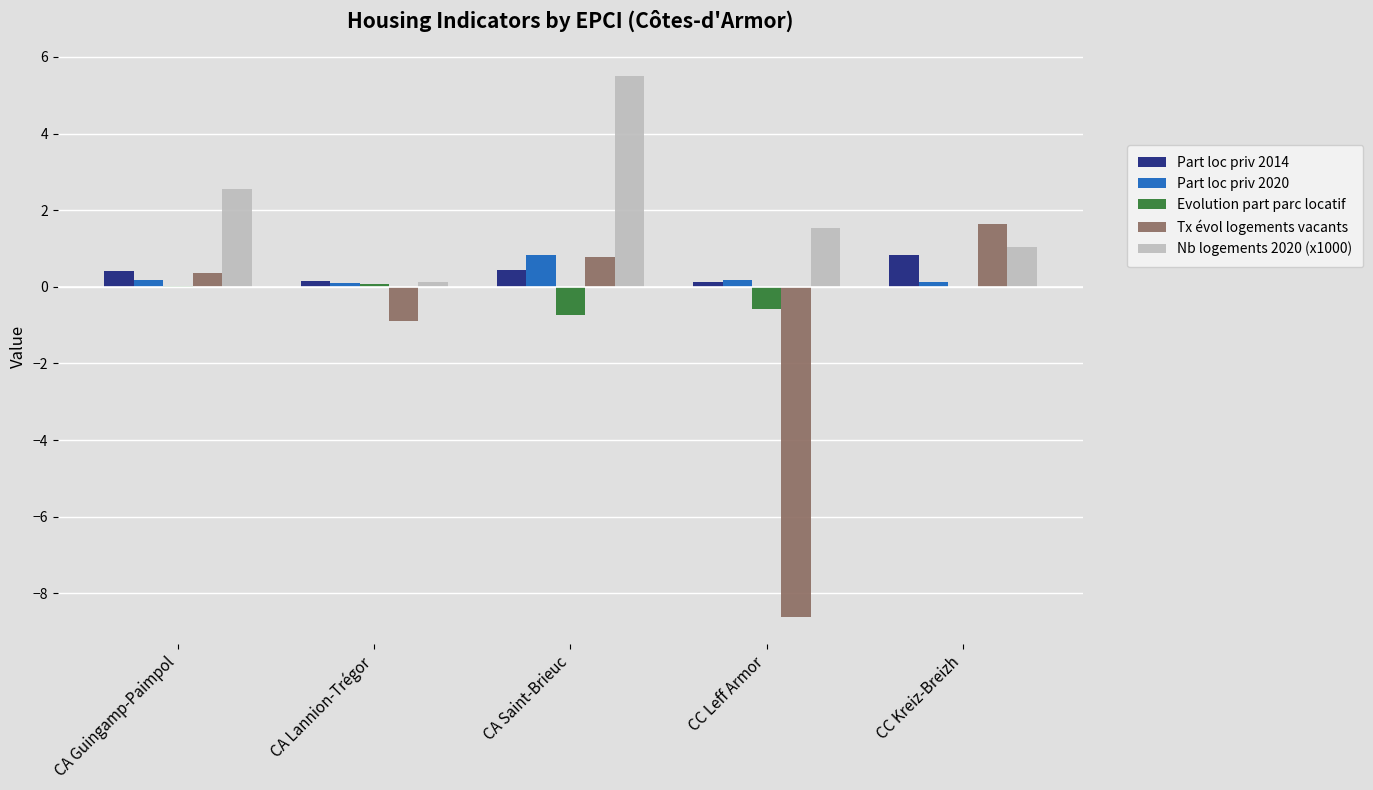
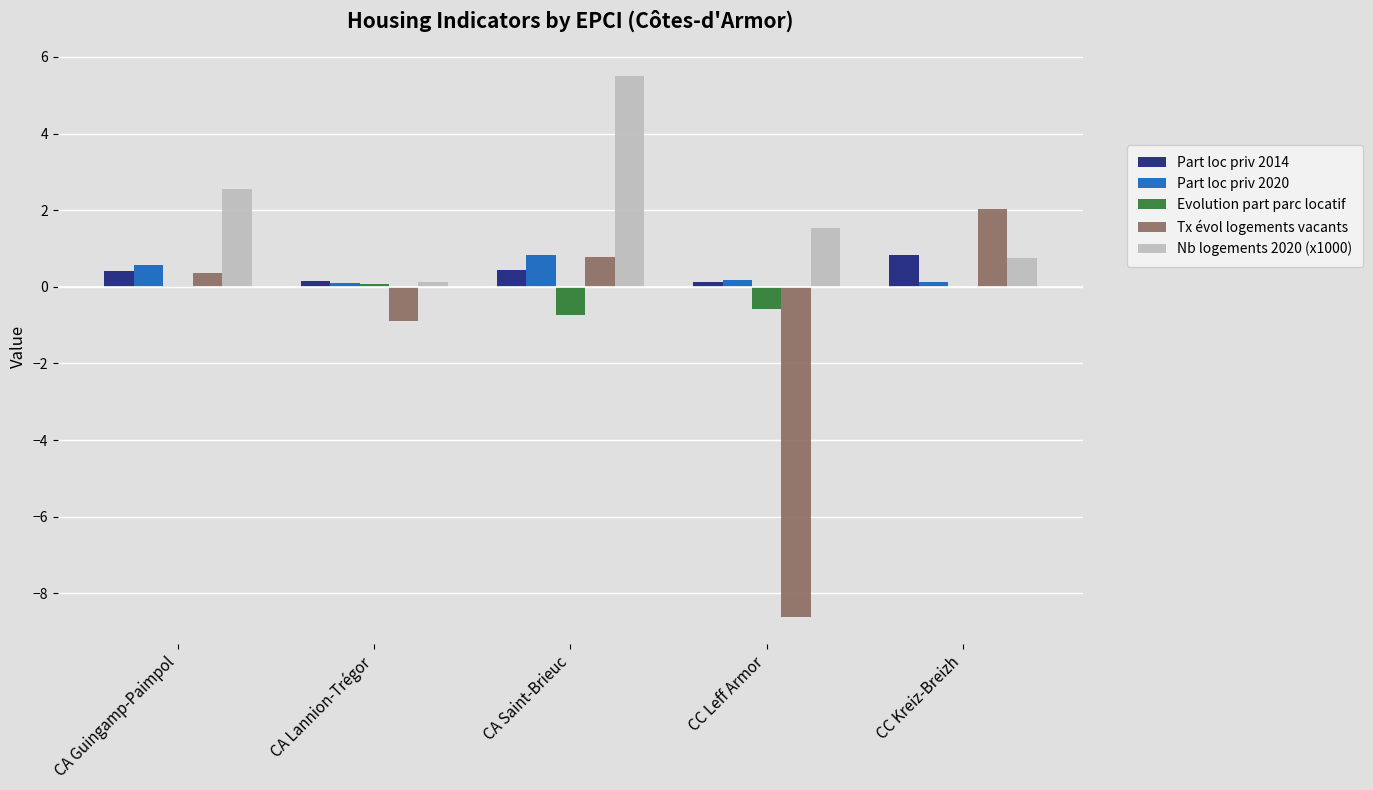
  {
    "Part loc priv 2014": {
      "CA Guingamp-Paimpol": 0.4,
      "CA Lannion-Trégor": 0.1,
      "CA Saint-Brieuc": 0.4,
      "CC Leff Armor": 0.1,
      "CC Kreiz-Breizh": 0.8
    },
    "Part loc priv 2020": {
-     "CA Guingamp-Paimpol": 0.2,
+     "CA Guingamp-Paimpol": 0.6,
      "CA Lannion-Trégor": 0.1,
      "CA Saint-Brieuc": 0.8,
      "CC Leff Armor": 0.2,
      "CC Kreiz-Breizh": 0.1
    },
    "Evolution part parc locatif": {
      "CA Saint-Brieuc": -0.7,
      "CC Leff Armor": -0.6
    },
    "Tx évol logements vacants": {
      "CA Guingamp-Paimpol": 0.4,
      "CA Lannion-Trégor": -0.9,
      "CA Saint-Brieuc": 0.8,
      "CC Leff Armor": -8.6,
-     "CC Kreiz-Breizh": 1.6
+     "CC Kreiz-Breizh": 2.0
    },
    "Nb logements 2020 (x1000)": {
      "CA Guingamp-Paimpol": 2.5,
      "CA Lannion-Trégor": 0.1,
      "CA Saint-Brieuc": 5.5,
      "CC Leff Armor": 1.5,
-     "CC Kreiz-Breizh": 1.0
+     "CC Kreiz-Breizh": 0.7
    }
  }
